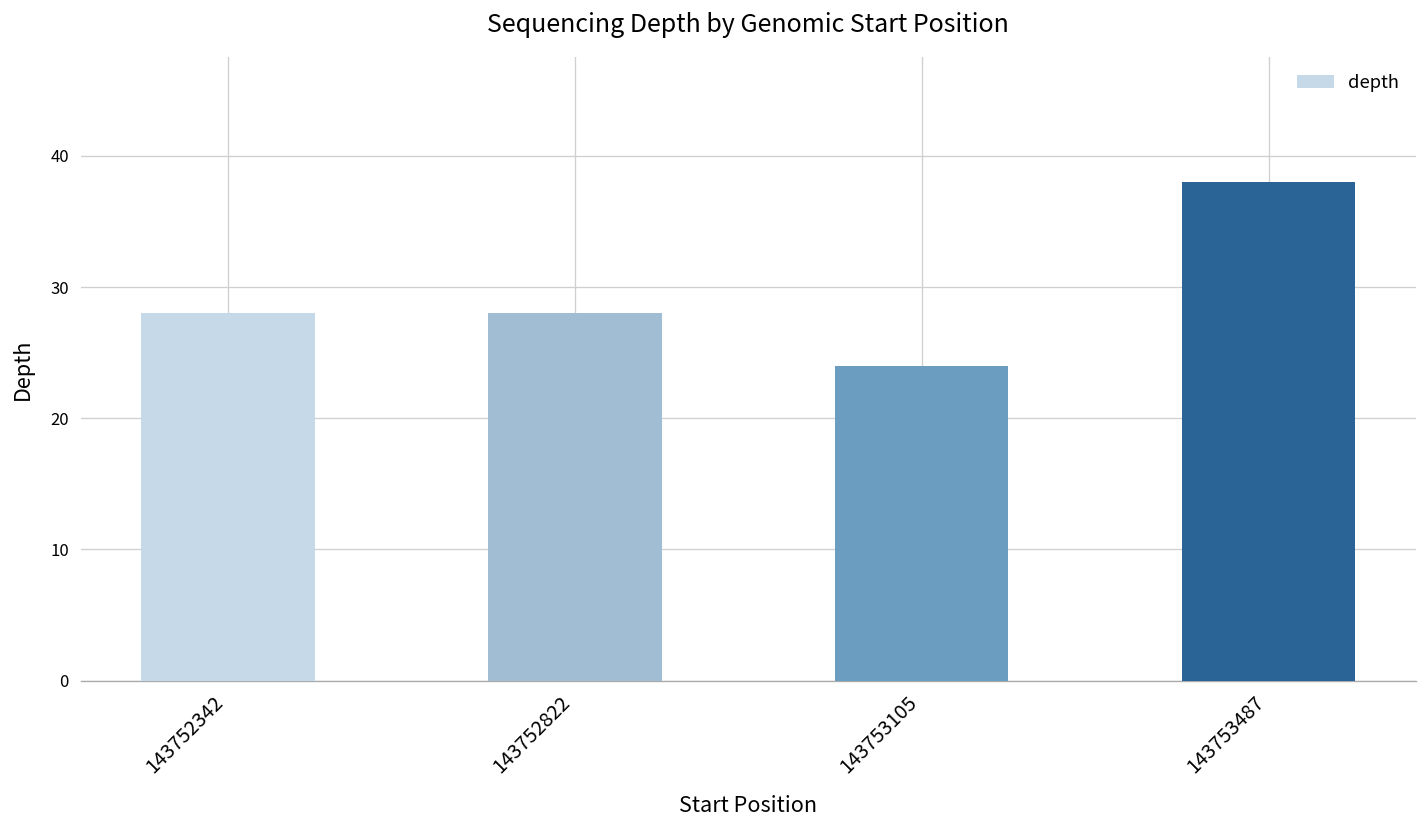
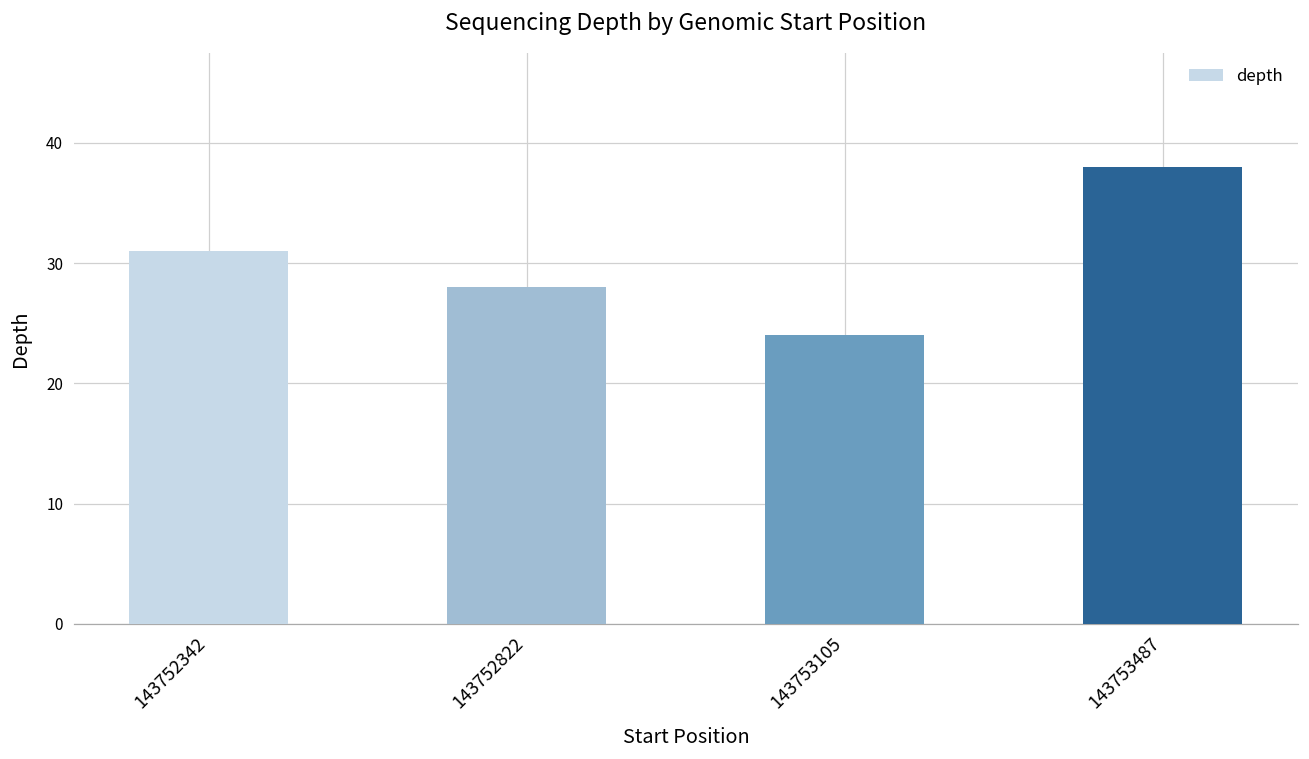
  {
-   "143752342": 28,
+   "143752342": 31,
    "143752822": 28,
    "143753105": 24,
    "143753487": 38
  }
